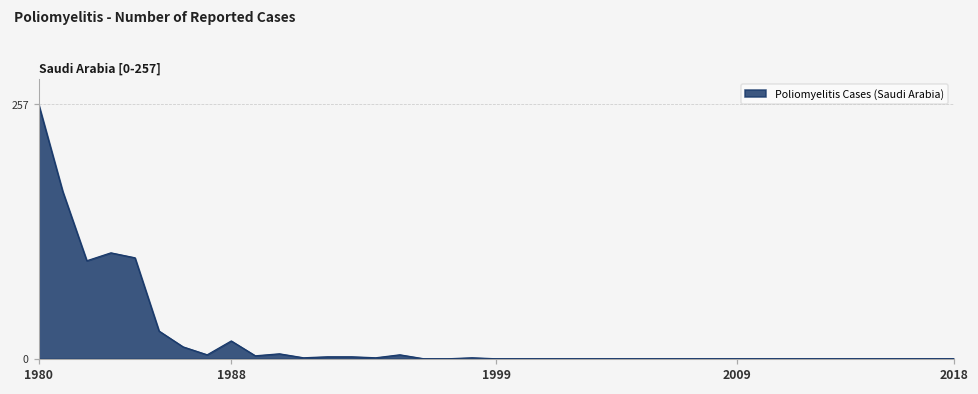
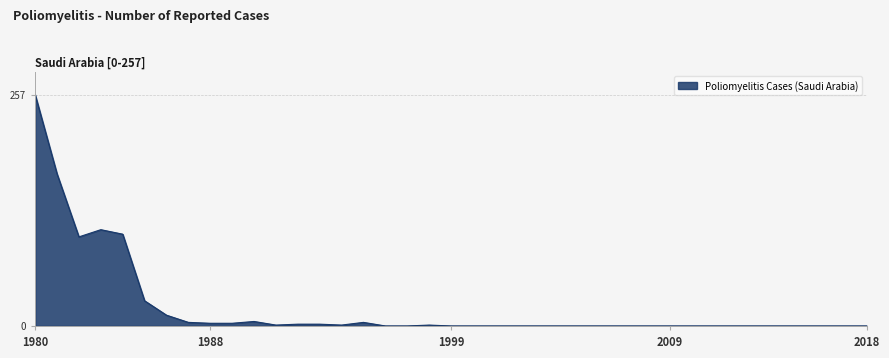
  {
    "1980": 260,
-   "1988": 20,
+   "1988": 0,
    "1999": 0,
    "2009": 0,
    "2018": 0
  }
